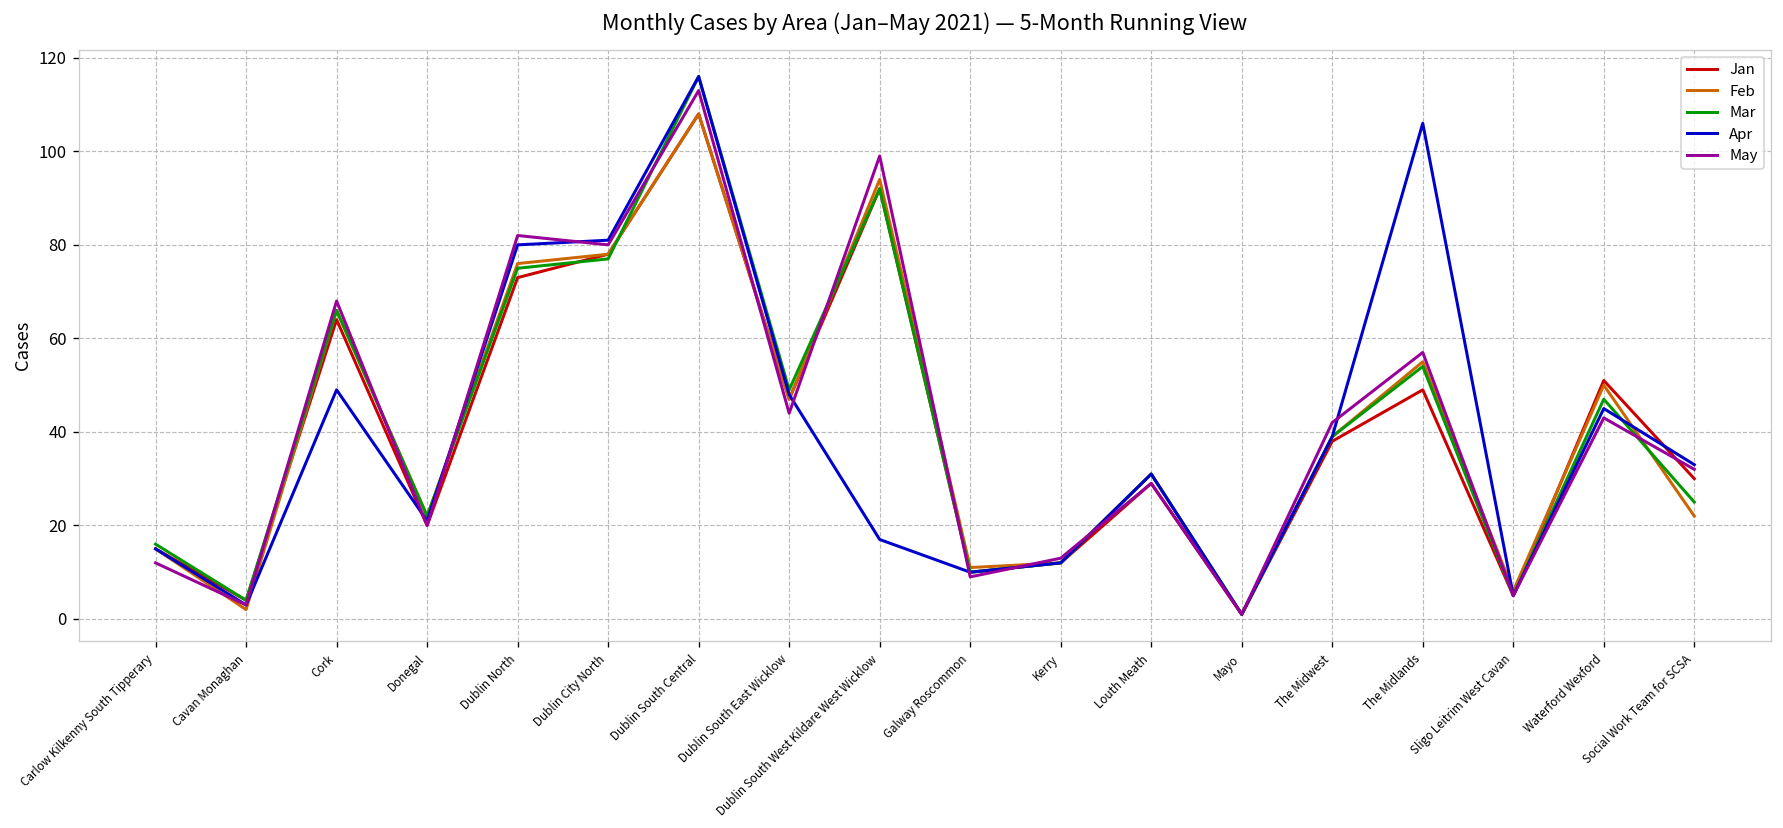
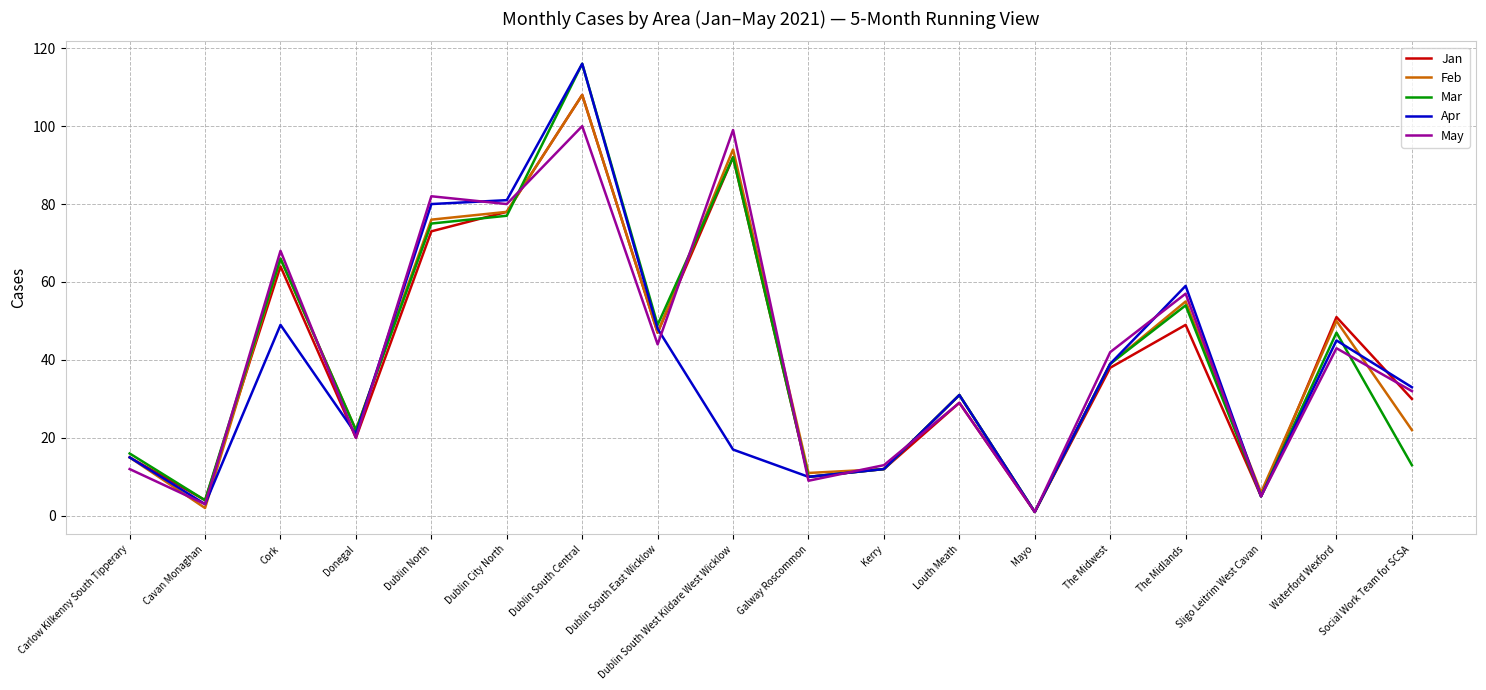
  {
    "Jan": {
      "Cork": 64,
      "Dublin North": 73,
      "The Midwest": 38,
      "The Midlands": 49,
      "Waterford Wexford": 51,
      "Social Work Team for SCSA": 30
    },
    "Feb": {
      "Cavan Monaghan": 2,
      "Dublin North": 76,
      "Dublin South West Kildare West Wicklow": 94,
      "Galway Roscommon": 11,
      "The Midlands": 55,
      "Sligo Leitrim West Cavan": 6,
      "Waterford Wexford": 50,
      "Social Work Team for SCSA": 22
    },
    "Mar": {
      "Carlow Kilkenny South Tipperary": 16,
      "Dublin North": 75,
      "Dublin City North": 77,
      "Dublin South East Wicklow": 49,
      "The Midlands": 54,
      "Waterford Wexford": 47,
-     "Social Work Team for SCSA": 25
+     "Social Work Team for SCSA": 13
    },
    "Apr": {
      "Cork": 49,
      "Donegal": 21,
      "Dublin North": 80,
      "Dublin City North": 81,
      "Dublin South East Wicklow": 48,
      "Dublin South West Kildare West Wicklow": 17,
-     "The Midlands": 106,
+     "The Midlands": 59,
      "Waterford Wexford": 45,
      "Social Work Team for SCSA": 33
    },
    "May": {
      "Carlow Kilkenny South Tipperary": 12,
      "Cork": 68,
      "Dublin North": 82,
      "Dublin City North": 80,
-     "Dublin South Central": 113,
+     "Dublin South Central": 100,
      "Dublin South East Wicklow": 44,
      "Dublin South West Kildare West Wicklow": 99,
      "Galway Roscommon": 9,
      "Kerry": 13,
      "The Midwest": 42,
      "The Midlands": 57,
      "Waterford Wexford": 43,
      "Social Work Team for SCSA": 32
    }
  }
